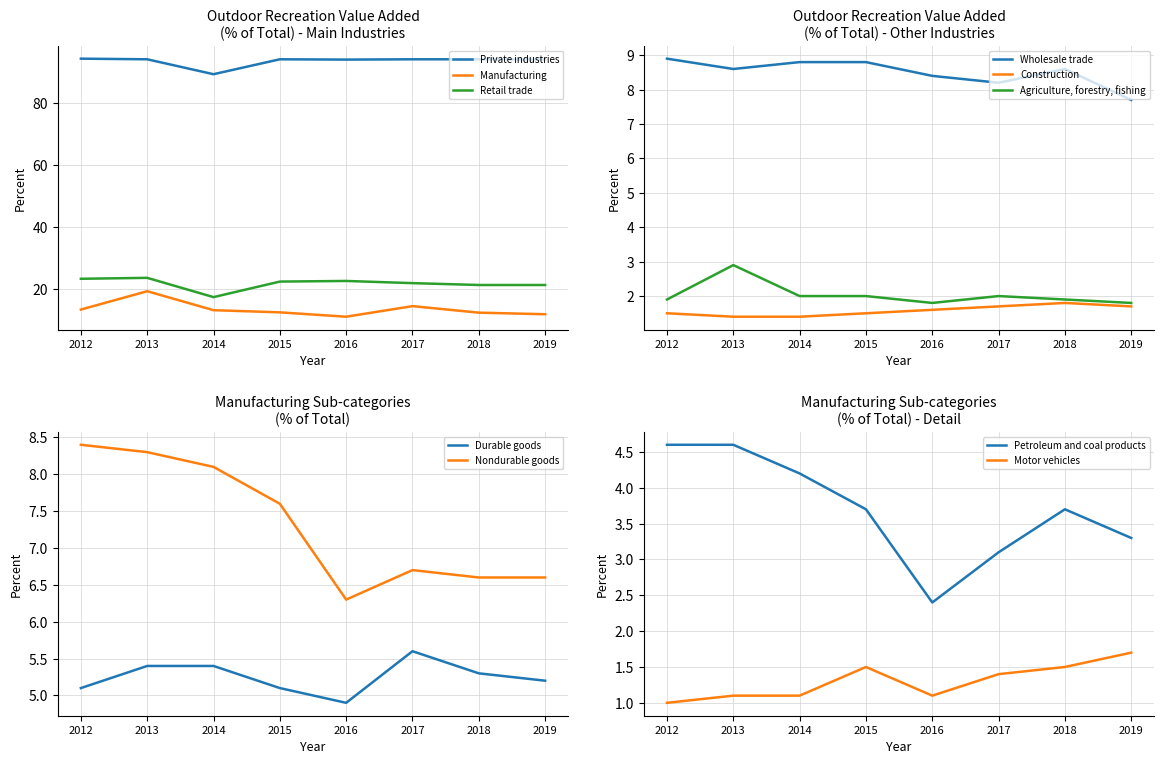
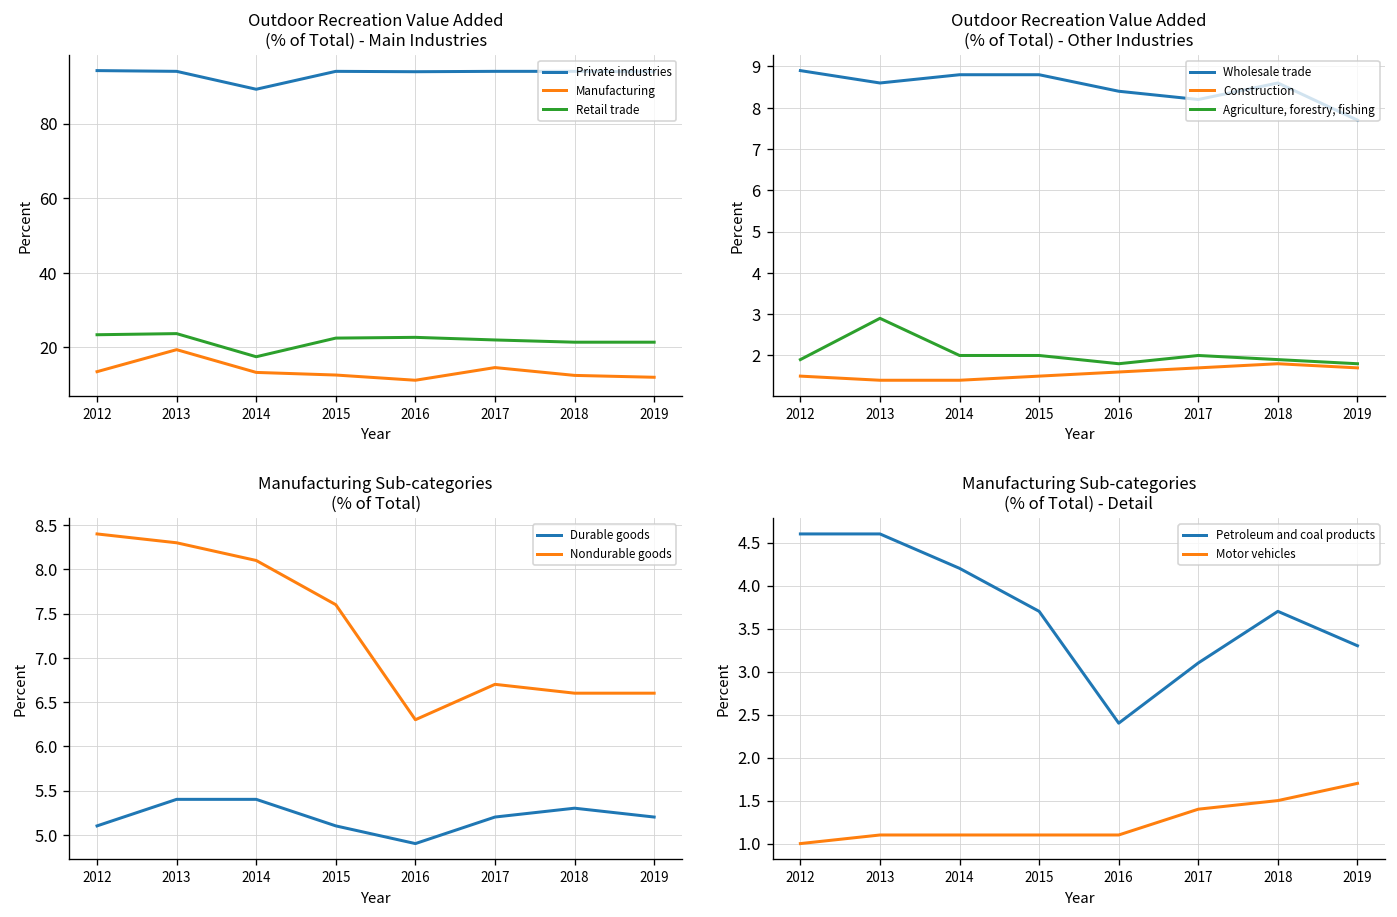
  {
    "Outdoor Recreation Value Added (% of Total) - Main Industries": {
      "Private industries": {
        "2012": 94,
        "2013": 94,
        "2014": 89,
        "2015": 94,
        "2016": 94,
        "2017": 94
      },
      "Manufacturing": {
        "2012": 14,
        "2013": 19,
        "2014": 13,
        "2015": 13,
        "2016": 11,
        "2017": 15,
        "2018": 13,
        "2019": 12
      },
      "Retail trade": {
        "2012": 23,
        "2013": 24,
        "2014": 18,
        "2015": 23,
        "2016": 23,
        "2017": 22,
        "2018": 21,
        "2019": 21
      }
    },
    "Outdoor Recreation Value Added (% of Total) - Other Industries": {
      "Wholesale trade": {
        "2012": 8.9,
        "2013": 8.6,
        "2014": 8.8,
        "2015": 8.8,
        "2016": 8.4,
        "2019": 7.7
      },
      "Construction": {
        "2012": 1.5,
        "2013": 1.4,
        "2014": 1.4,
        "2015": 1.5,
        "2016": 1.6,
        "2017": 1.7,
        "2018": 1.8,
        "2019": 1.7
      },
      "Agriculture, forestry, fishing": {
        "2012": 1.9,
        "2013": 2.9,
        "2014": 2.0,
        "2015": 2.0,
        "2016": 1.8,
        "2017": 2.0,
        "2018": 1.9,
        "2019": 1.8
      }
    },
    "Manufacturing Sub-categories (% of Total)": {
      "Durable goods": {
        "2012": 5.1,
        "2013": 5.4,
        "2014": 5.4,
        "2015": 5.1,
        "2016": 4.9,
-       "2017": 5.6,
+       "2017": 5.2,
        "2018": 5.3,
        "2019": 5.2
      },
      "Nondurable goods": {
        "2012": 8.4,
        "2013": 8.3,
        "2014": 8.1,
        "2015": 7.6,
        "2016": 6.3,
        "2017": 6.7,
        "2018": 6.6,
        "2019": 6.6
      }
    },
    "Manufacturing Sub-categories (% of Total) - Detail": {
      "Petroleum and coal products": {
        "2012": 4.6,
        "2013": 4.6,
        "2014": 4.2,
        "2015": 3.7,
        "2016": 2.4,
        "2017": 3.1,
        "2018": 3.7,
        "2019": 3.3
      },
      "Motor vehicles": {
        "2012": 1.0,
        "2013": 1.1,
        "2014": 1.1,
-       "2015": 1.5,
+       "2015": 1.1,
        "2016": 1.1,
        "2017": 1.4,
        "2018": 1.5,
        "2019": 1.7
      }
    }
  }
